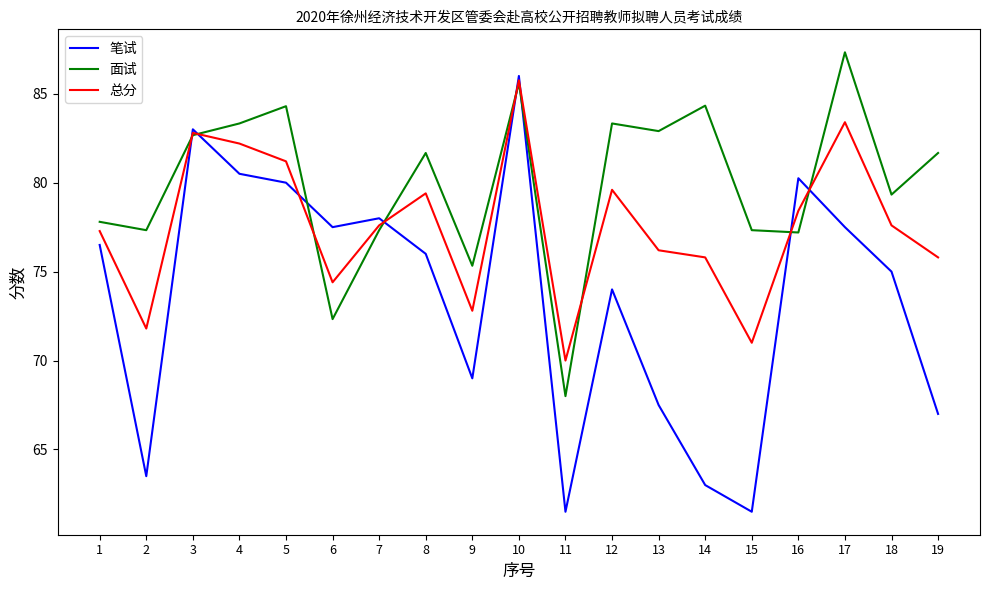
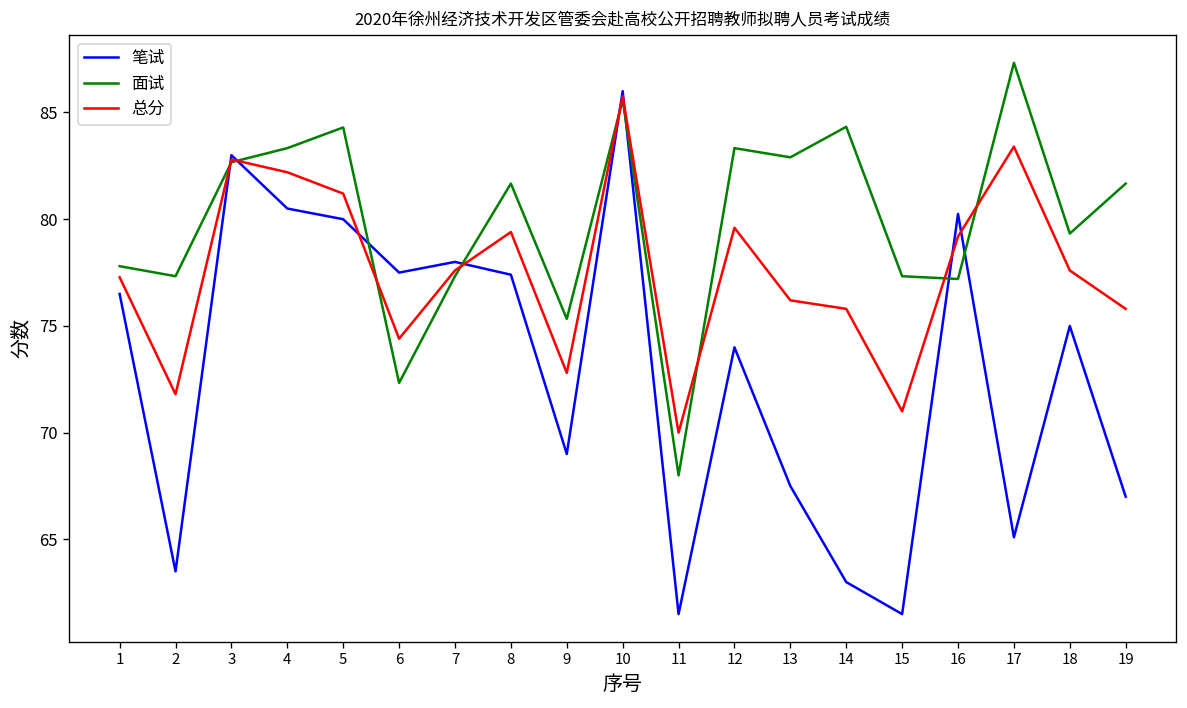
  {
    "笔试": {
      "1": 76.5,
      "2": 63.5,
      "3": 83.0,
      "4": 80.5,
      "5": 80.0,
      "6": 77.5,
      "7": 78.0,
-     "8": 76.0,
+     "8": 77.4,
      "9": 69.0,
      "10": 86.0,
      "11": 61.5,
      "12": 74.0,
      "13": 67.5,
      "14": 63.0,
      "15": 61.5,
      "16": 80.3,
-     "17": 77.5,
+     "17": 65.1,
      "18": 75.0,
      "19": 67.0
    },
    "面试": {
      "1": 77.8,
      "2": 77.3,
      "4": 83.3,
      "5": 84.3,
      "6": 72.3,
      "7": 77.3,
      "8": 81.7,
      "9": 75.3,
      "10": 85.6,
      "11": 68.0,
      "12": 83.3,
      "13": 82.9,
      "14": 84.3,
      "15": 77.3,
      "16": 77.2,
      "17": 87.3,
      "18": 79.3,
      "19": 81.7
    },
    "总分": {
      "1": 77.3,
      "2": 71.8,
      "4": 82.2,
      "5": 81.2,
      "6": 74.4,
      "7": 77.6,
      "8": 79.4,
      "9": 72.8,
      "10": 85.8,
      "11": 70.0,
      "12": 79.6,
      "13": 76.2,
      "14": 75.8,
      "15": 71.0,
-     "16": 78.4,
+     "16": 79.2,
      "17": 83.4,
      "18": 77.6,
      "19": 75.8
    }
  }
